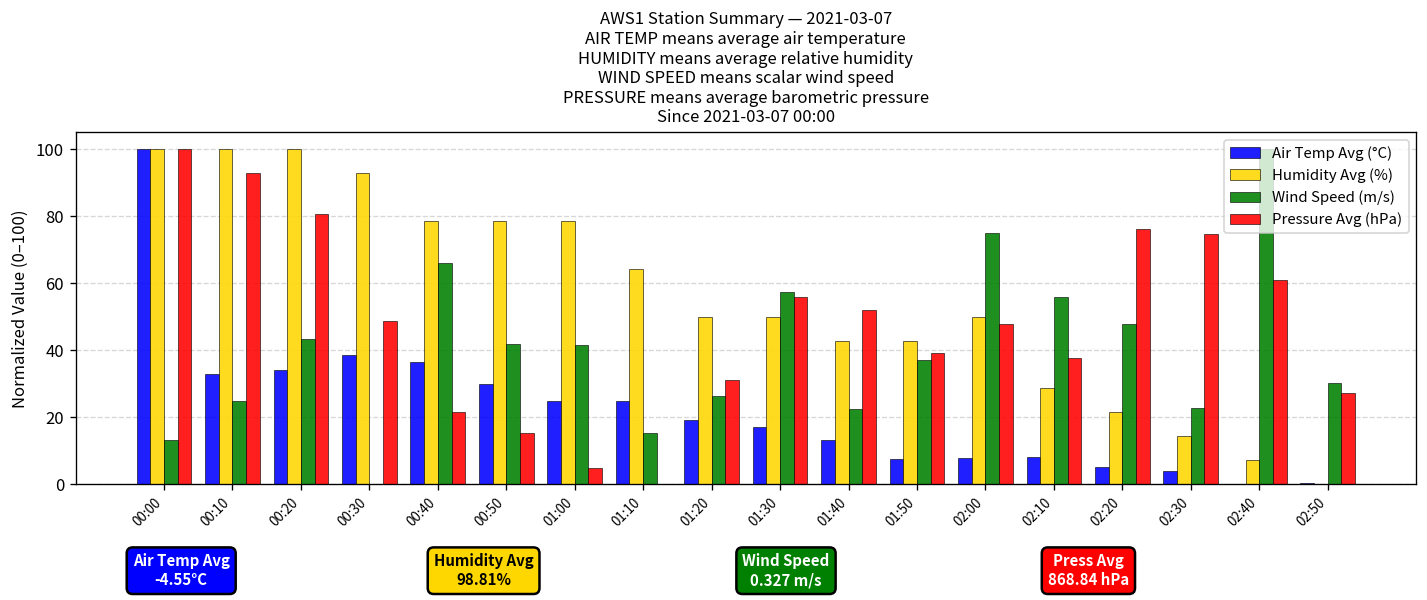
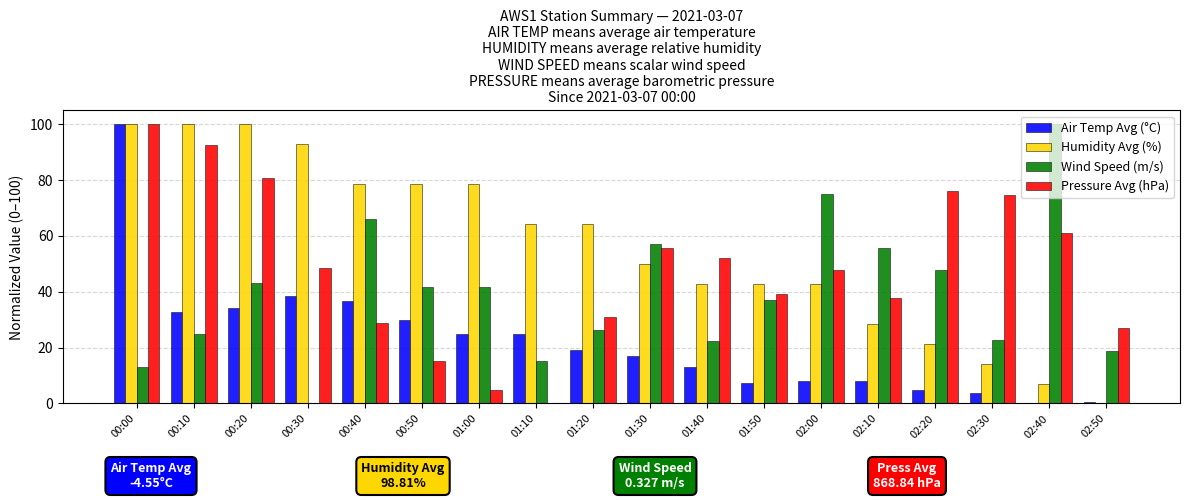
  {
    "Air Temp Avg (°C)": {
      "00:00": 100,
      "00:10": 33,
      "00:20": 34,
      "00:30": 38,
      "00:40": 37,
      "00:50": 30,
      "01:00": 25,
      "01:10": 25,
      "01:20": 19,
      "01:30": 17,
      "01:40": 13,
      "01:50": 7,
      "02:00": 8,
      "02:10": 8,
      "02:20": 5,
      "02:30": 4,
      "02:40": 0
    },
    "Humidity Avg (%)": {
      "00:00": 100,
      "00:10": 100,
      "00:20": 100,
      "00:30": 93,
      "00:40": 79,
      "00:50": 79,
      "01:00": 79,
      "01:10": 64,
-     "01:20": 50,
+     "01:20": 64,
      "01:30": 50,
      "01:40": 43,
      "01:50": 43,
-     "02:00": 50,
+     "02:00": 43,
      "02:10": 29,
      "02:20": 21,
      "02:30": 14,
      "02:40": 7,
      "02:50": 0
    },
    "Wind Speed (m/s)": {
      "00:00": 13,
      "00:10": 25,
      "00:20": 43,
      "00:30": 0,
      "00:40": 66,
      "00:50": 42,
      "01:00": 42,
      "01:10": 15,
      "01:20": 26,
      "01:30": 57,
      "01:40": 23,
      "01:50": 37,
      "02:00": 75,
      "02:10": 56,
      "02:20": 48,
      "02:30": 23,
-     "02:50": 30
+     "02:50": 19
    },
    "Pressure Avg (hPa)": {
      "00:00": 100,
      "00:10": 93,
      "00:20": 81,
      "00:30": 49,
-     "00:40": 22,
+     "00:40": 29,
      "00:50": 15,
      "01:00": 5,
      "01:10": 0,
      "01:20": 31,
      "01:30": 56,
      "01:40": 52,
      "01:50": 39,
      "02:00": 48,
      "02:10": 38,
      "02:20": 76,
      "02:30": 75,
      "02:40": 61,
      "02:50": 27
    }
  }
